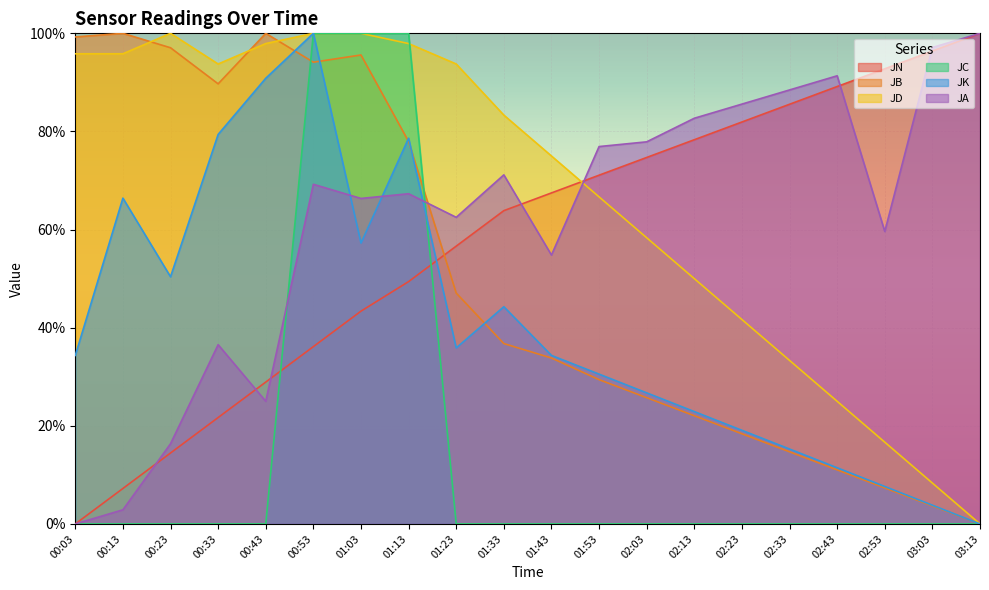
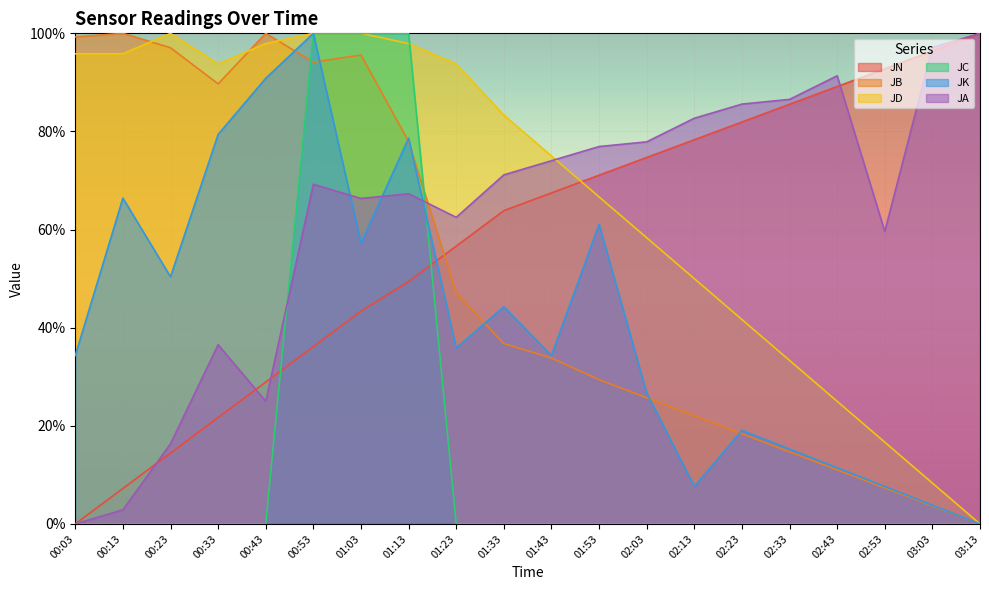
  {
    "JD": {
      "00:03": "96%",
      "00:13": "96%",
      "00:23": "100%",
      "00:33": "94%",
      "00:43": "98%",
      "01:13": "98%",
      "01:23": "94%",
      "01:33": "83%",
      "01:43": "75%",
      "01:53": "67%",
      "02:03": "58%",
      "02:13": "50%",
      "02:23": "42%",
      "02:33": "33%",
      "02:43": "25%",
      "02:53": "17%",
      "03:03": "8%"
    },
    "JC": {
      "00:13": "0%",
      "00:23": "0%",
      "00:33": "0%",
      "00:43": "0%",
      "01:13": "100%",
      "01:23": "0%",
      "01:33": "0%",
      "01:43": "0%",
      "01:53": "0%",
      "02:03": "0%",
      "02:13": "0%",
      "02:23": "0%",
      "02:33": "0%",
      "02:43": "0%",
      "02:53": "0%",
      "03:03": "0%"
    },
    "JK": {
      "00:03": "34%",
      "00:13": "66%",
      "00:23": "50%",
      "00:33": "79%",
      "00:43": "91%",
      "01:03": "57%",
      "01:13": "79%",
      "01:23": "36%",
      "01:33": "44%",
      "01:43": "34%",
-     "01:53": "31%",
+     "01:53": "61%",
      "02:03": "27%",
-     "02:13": "23%",
+     "02:13": "8%",
      "02:23": "19%",
      "02:33": "15%"
    },
    "JA": {
      "00:13": "3%",
      "00:23": "16%",
      "00:33": "37%",
      "00:43": "25%",
      "00:53": "69%",
      "01:03": "66%",
      "01:13": "67%",
      "01:23": "62%",
      "01:33": "71%",
-     "01:43": "55%",
+     "01:43": "74%",
      "01:53": "77%",
      "02:03": "78%",
      "02:13": "83%",
      "02:23": "86%",
-     "02:33": "88%",
+     "02:33": "87%",
      "02:43": "91%",
      "02:53": "60%"
    }
  }
